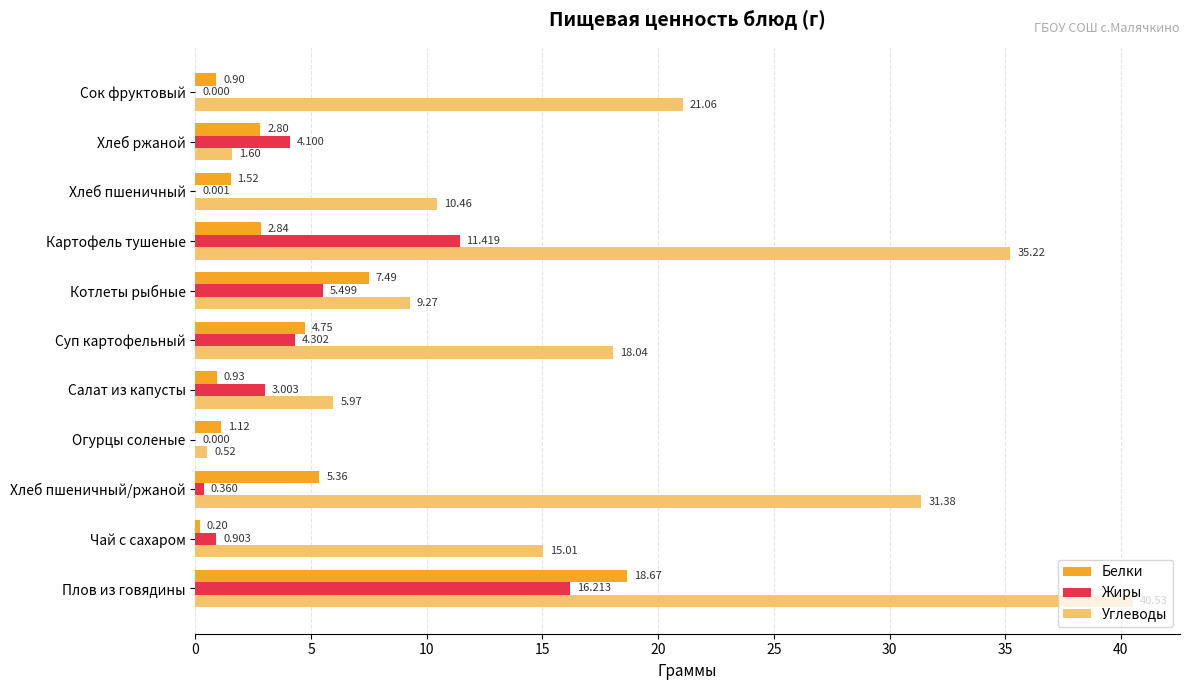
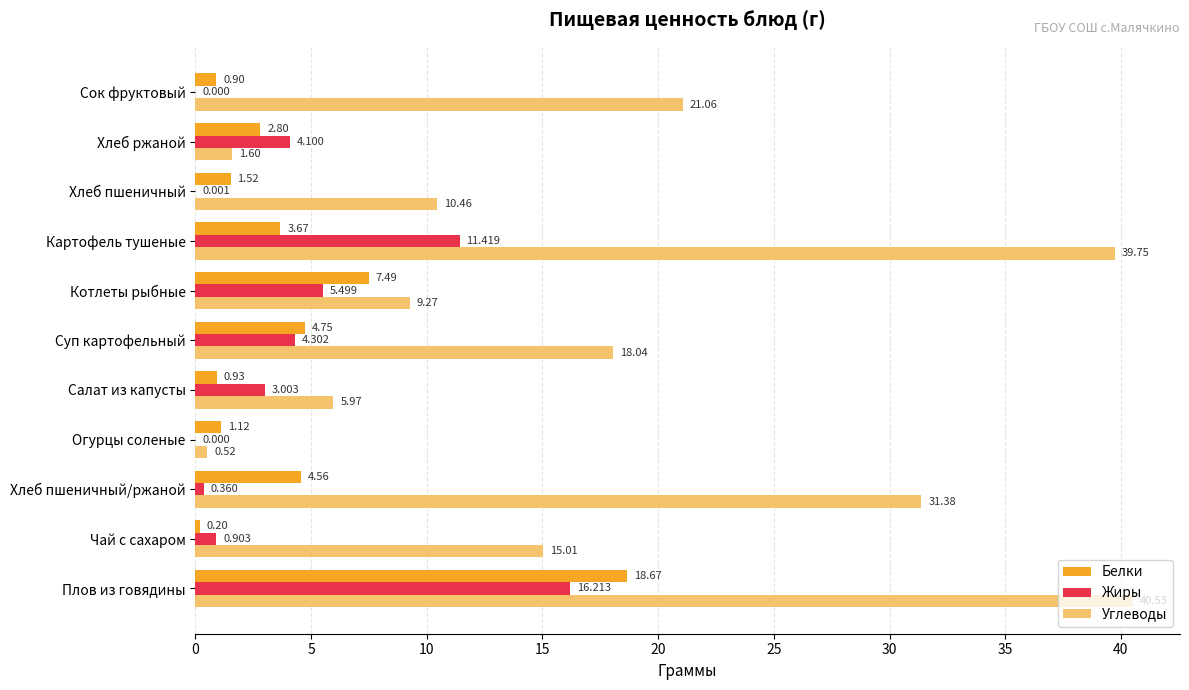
  {
    "Белки": {
      "Сок фруктовый": 0.90,
      "Хлеб ржаной": 2.80,
      "Хлеб пшеничный": 1.52,
-     "Картофель тушеные": 2.84,
+     "Картофель тушеные": 3.67,
      "Котлеты рыбные": 7.49,
      "Суп картофельный": 4.75,
      "Салат из капусты": 0.93,
      "Огурцы соленые": 1.12,
-     "Хлеб пшеничный/ржаной": 5.36,
+     "Хлеб пшеничный/ржаной": 4.56,
      "Чай с сахаром": 0.20,
      "Плов из говядины": 18.67
    },
    "Жиры": {
      "Сок фруктовый": 0.000,
      "Хлеб ржаной": 4.100,
      "Хлеб пшеничный": 0.001,
      "Картофель тушеные": 11.419,
      "Котлеты рыбные": 5.499,
      "Суп картофельный": 4.302,
      "Салат из капусты": 3.003,
      "Огурцы соленые": 0.000,
      "Хлеб пшеничный/ржаной": 0.360,
      "Чай с сахаром": 0.903,
      "Плов из говядины": 16.213
    },
    "Углеводы": {
      "Сок фруктовый": 21.06,
      "Хлеб ржаной": 1.60,
      "Хлеб пшеничный": 10.46,
-     "Картофель тушеные": 35.22,
+     "Картофель тушеные": 39.75,
      "Котлеты рыбные": 9.27,
      "Суп картофельный": 18.04,
      "Салат из капусты": 5.97,
      "Огурцы соленые": 0.52,
      "Хлеб пшеничный/ржаной": 31.38,
      "Чай с сахаром": 15.01
    }
  }
